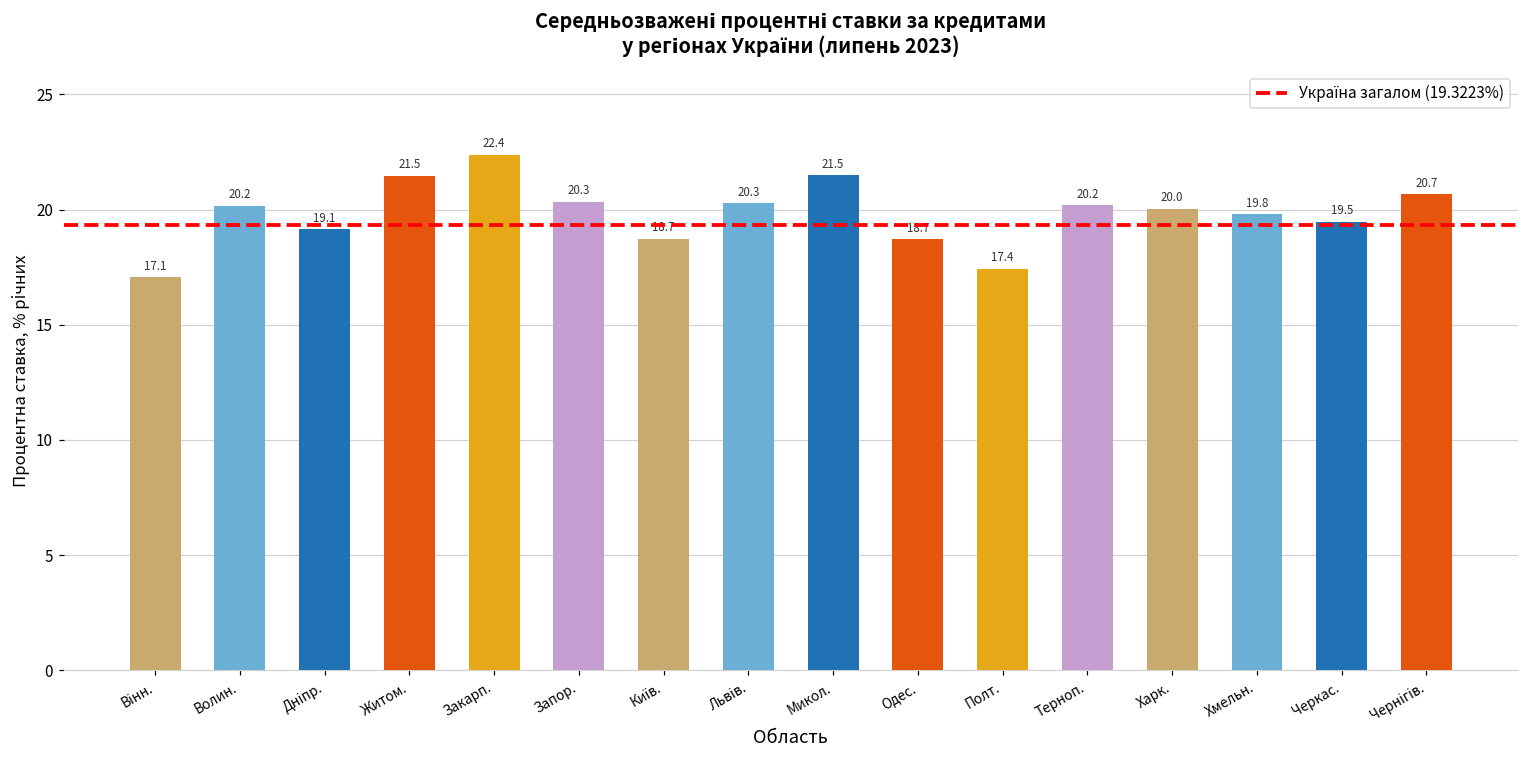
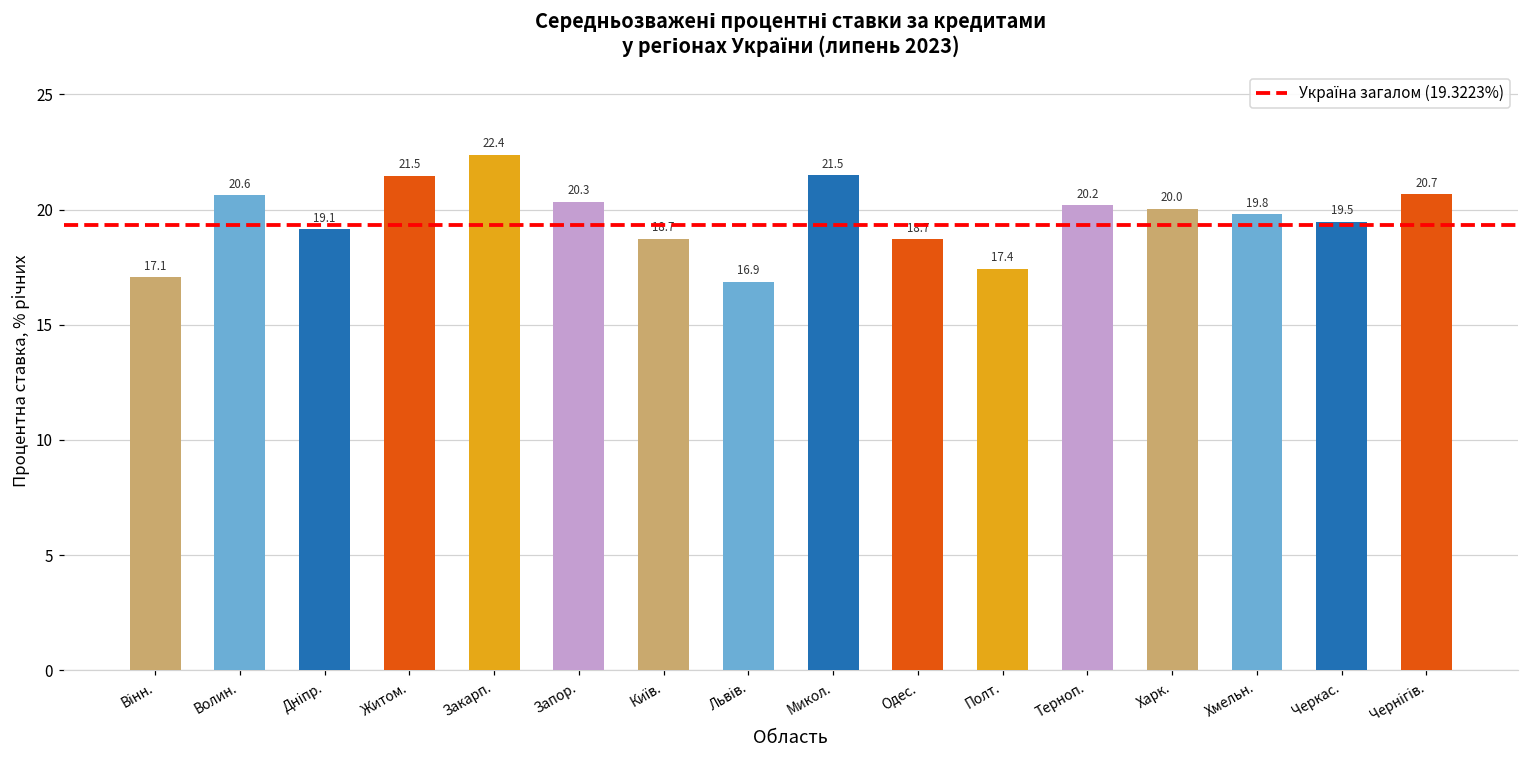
  {
    "Вінн.": 17.1,
-   "Волин.": 20.2,
+   "Волин.": 20.6,
    "Дніпр.": 19.1,
    "Житом.": 21.5,
    "Закарп.": 22.4,
    "Запор.": 20.3,
    "Київ.": 18.7,
-   "Львів.": 20.3,
+   "Львів.": 16.9,
    "Микол.": 21.5,
    "Одес.": 18.7,
    "Полт.": 17.4,
    "Терноп.": 20.2,
    "Харк.": 20.0,
    "Хмельн.": 19.8,
    "Черкас.": 19.5,
    "Чернігів.": 20.7
  }
